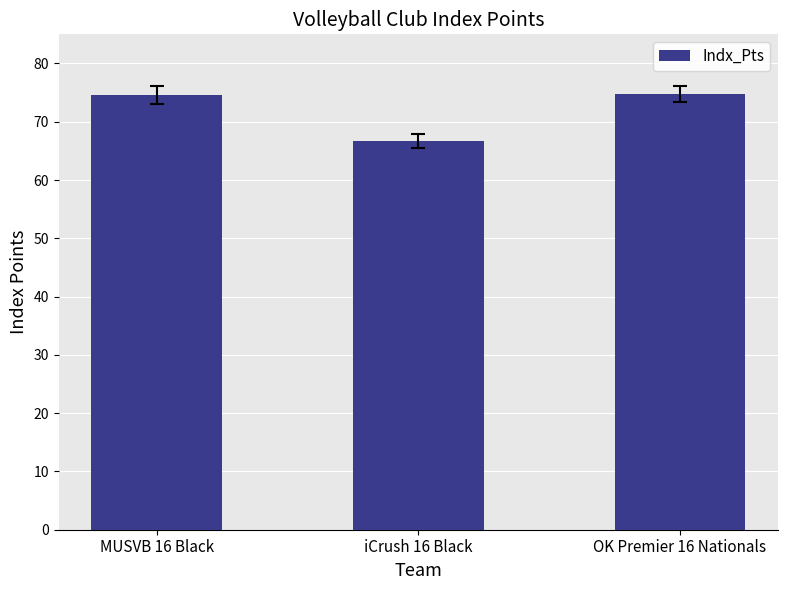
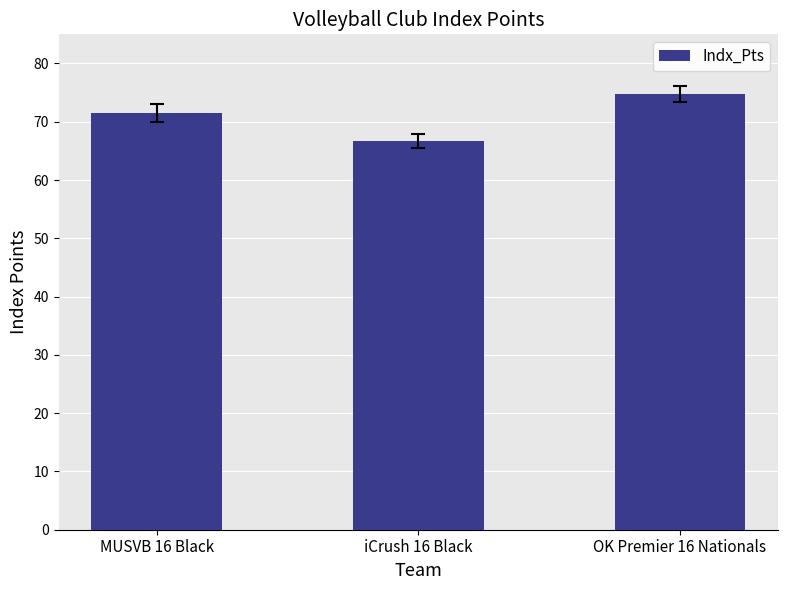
  {
    "Indx_Pts": {
-     "MUSVB 16 Black": 75,
+     "MUSVB 16 Black": 72,
      "iCrush 16 Black": 67,
      "OK Premier 16 Nationals": 75
    }
  }
